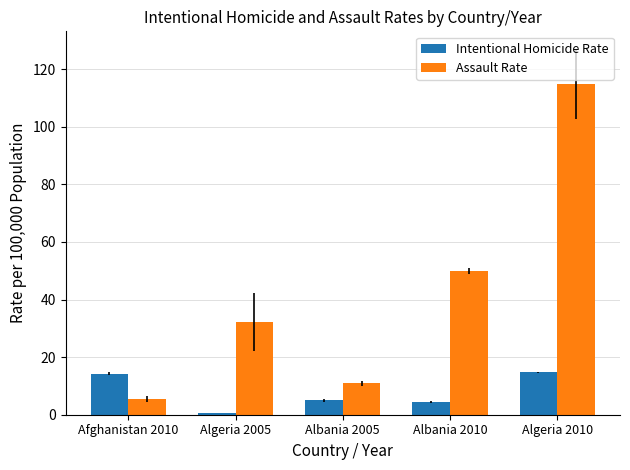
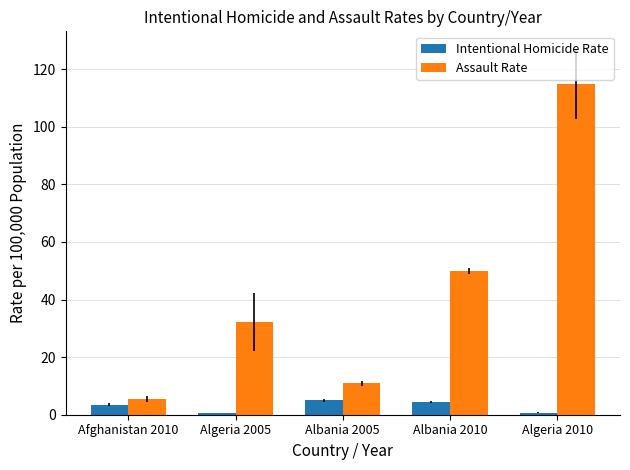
  {
    "Intentional Homicide Rate": {
-     "Afghanistan 2010": 14,
+     "Afghanistan 2010": 4,
      "Albania 2005": 5,
      "Albania 2010": 4,
-     "Algeria 2010": 15
+     "Algeria 2010": 1
    },
    "Assault Rate": {
      "Afghanistan 2010": 5,
      "Algeria 2005": 32,
      "Albania 2005": 11,
      "Albania 2010": 50,
      "Algeria 2010": 115
    }
  }
